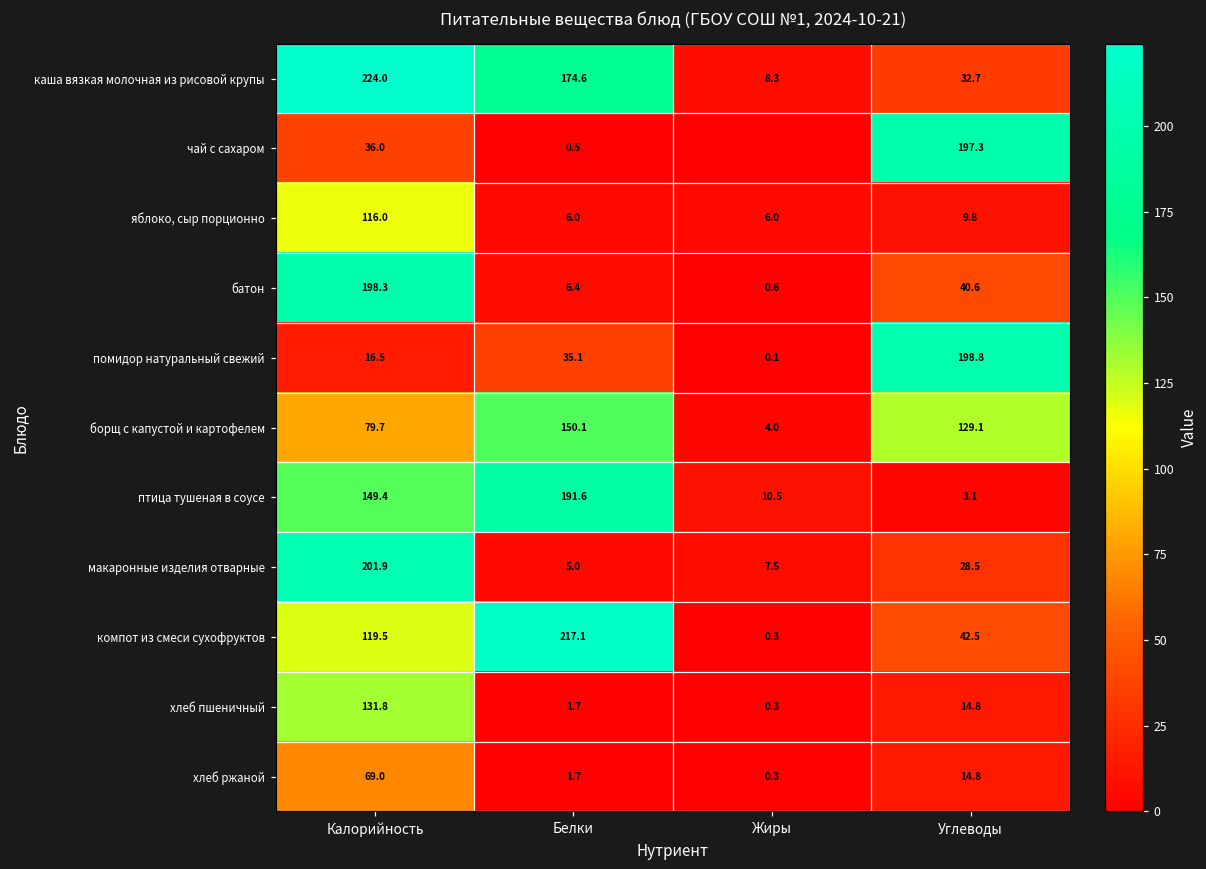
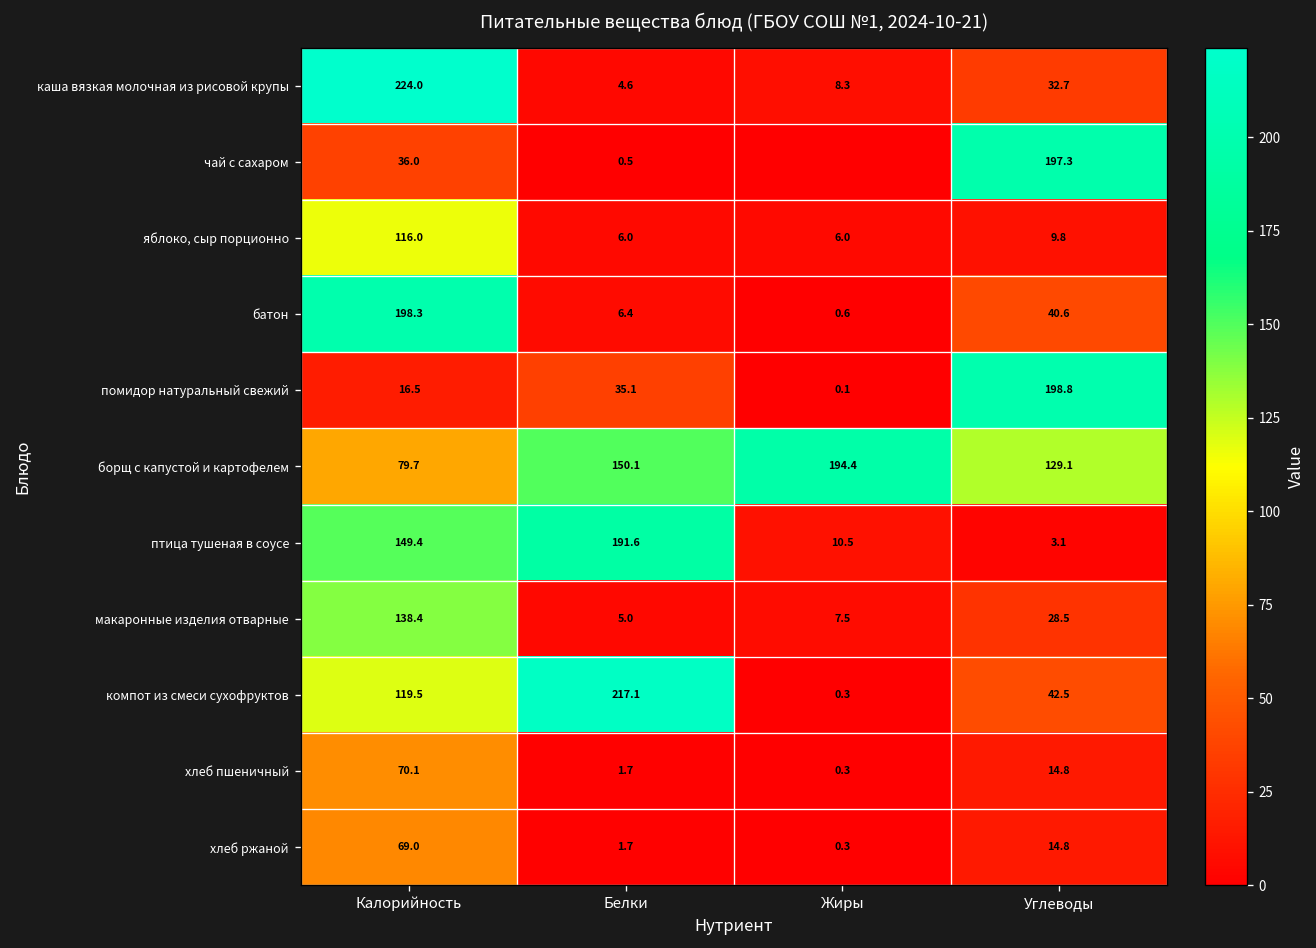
  {
    "каша вязкая молочная из рисовой крупы": {
      "Калорийность": 224.0,
-     "Белки": 174.6,
+     "Белки": 4.6,
      "Жиры": 8.3,
      "Углеводы": 32.7
    },
    "чай с сахаром": {
      "Калорийность": 36.0,
      "Белки": 0.5,
      "Углеводы": 197.3
    },
    "яблоко, сыр порционно": {
      "Калорийность": 116.0,
      "Белки": 6.0,
      "Жиры": 6.0,
      "Углеводы": 9.8
    },
    "батон": {
      "Калорийность": 198.3,
      "Белки": 6.4,
      "Жиры": 0.6,
      "Углеводы": 40.6
    },
    "помидор натуральный свежий": {
      "Калорийность": 16.5,
      "Белки": 35.1,
      "Жиры": 0.1,
      "Углеводы": 198.8
    },
    "борщ с капустой и картофелем": {
      "Калорийность": 79.7,
      "Белки": 150.1,
-     "Жиры": 4.0,
+     "Жиры": 194.4,
      "Углеводы": 129.1
    },
    "птица тушеная в соусе": {
      "Калорийность": 149.4,
      "Белки": 191.6,
      "Жиры": 10.5,
      "Углеводы": 3.1
    },
    "макаронные изделия отварные": {
-     "Калорийность": 201.9,
+     "Калорийность": 138.4,
      "Белки": 5.0,
      "Жиры": 7.5,
      "Углеводы": 28.5
    },
    "компот из смеси сухофруктов": {
      "Калорийность": 119.5,
      "Белки": 217.1,
      "Жиры": 0.3,
      "Углеводы": 42.5
    },
    "хлеб пшеничный": {
-     "Калорийность": 131.8,
+     "Калорийность": 70.1,
      "Белки": 1.7,
      "Жиры": 0.3,
      "Углеводы": 14.8
    },
    "хлеб ржаной": {
      "Калорийность": 69.0,
      "Белки": 1.7,
      "Жиры": 0.3,
      "Углеводы": 14.8
    }
  }
